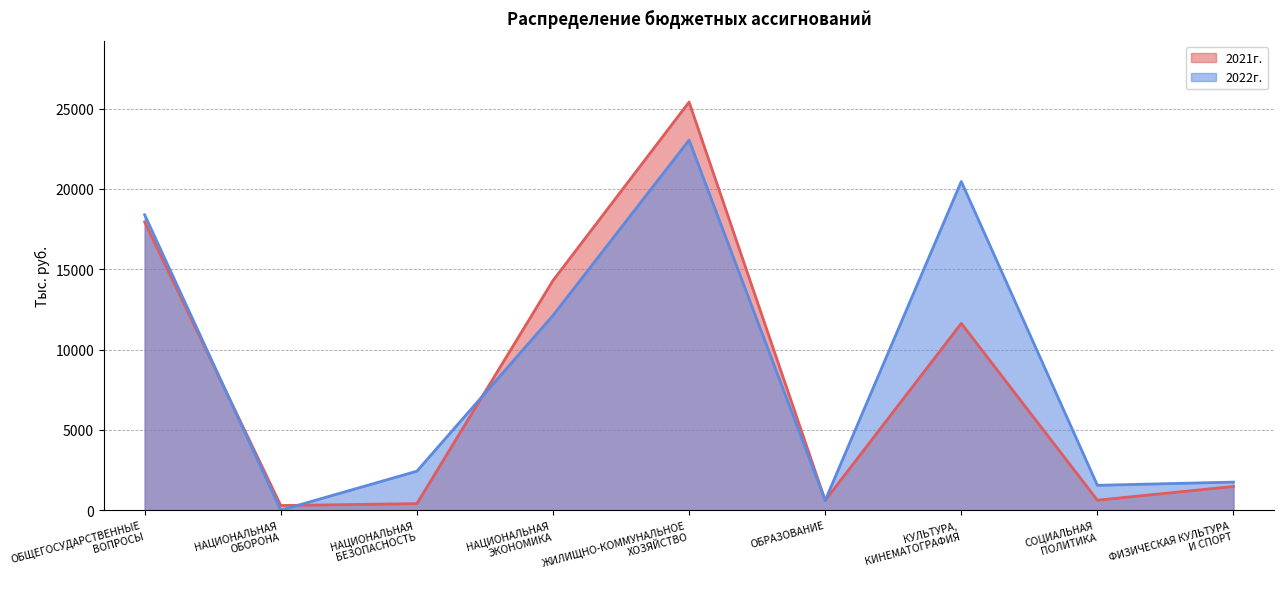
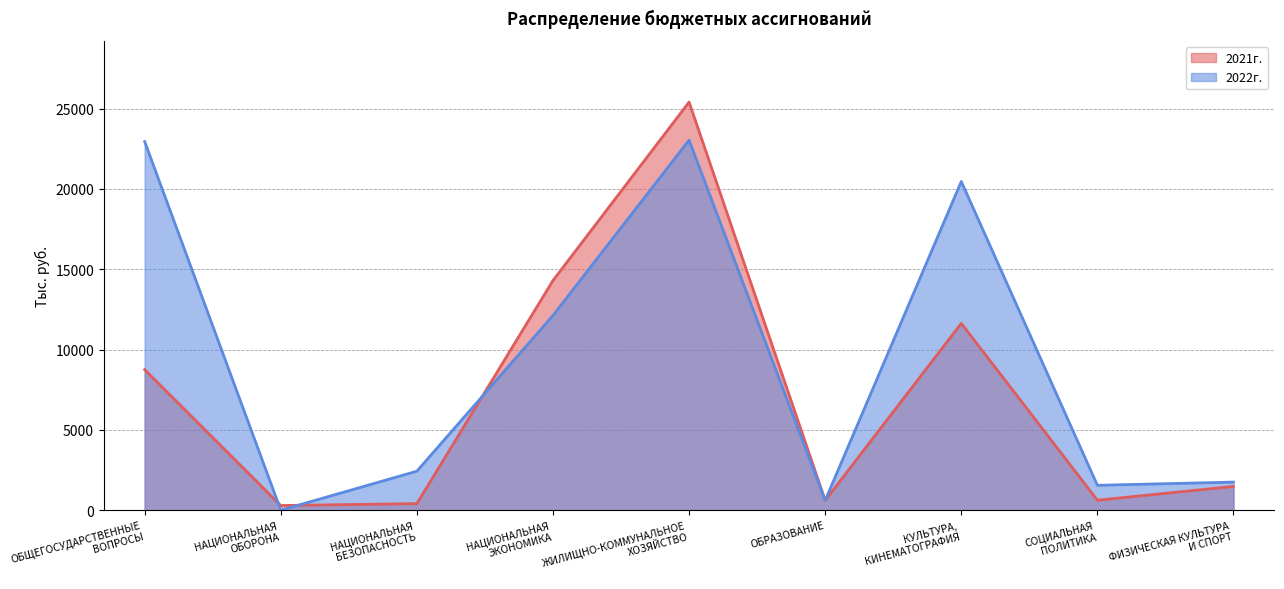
  {
    "2021г.": {
-     "ОБЩЕГОСУДАРСТВЕННЫЕ ВОПРОСЫ": 17900,
+     "ОБЩЕГОСУДАРСТВЕННЫЕ ВОПРОСЫ": 8800,
      "НАЦИОНАЛЬНАЯ ОБОРОНА": 300,
      "НАЦИОНАЛЬНАЯ БЕЗОПАСНОСТЬ": 400,
      "НАЦИОНАЛЬНАЯ ЭКОНОМИКА": 14300,
      "ЖИЛИЩНО-КОММУНАЛЬНОЕ ХОЗЯЙСТВО": 25400,
      "КУЛЬТУРА, КИНЕМАТОГРАФИЯ": 11600,
      "СОЦИАЛЬНАЯ ПОЛИТИКА": 600,
      "ФИЗИЧЕСКАЯ КУЛЬТУРА И СПОРТ": 1500
    },
    "2022г.": {
-     "ОБЩЕГОСУДАРСТВЕННЫЕ ВОПРОСЫ": 18400,
+     "ОБЩЕГОСУДАРСТВЕННЫЕ ВОПРОСЫ": 22900,
      "НАЦИОНАЛЬНАЯ ОБОРОНА": 0,
      "НАЦИОНАЛЬНАЯ БЕЗОПАСНОСТЬ": 2400,
      "НАЦИОНАЛЬНАЯ ЭКОНОМИКА": 12100,
      "ЖИЛИЩНО-КОММУНАЛЬНОЕ ХОЗЯЙСТВО": 23000,
      "КУЛЬТУРА, КИНЕМАТОГРАФИЯ": 20500,
      "СОЦИАЛЬНАЯ ПОЛИТИКА": 1600,
      "ФИЗИЧЕСКАЯ КУЛЬТУРА И СПОРТ": 1800
    }
  }
